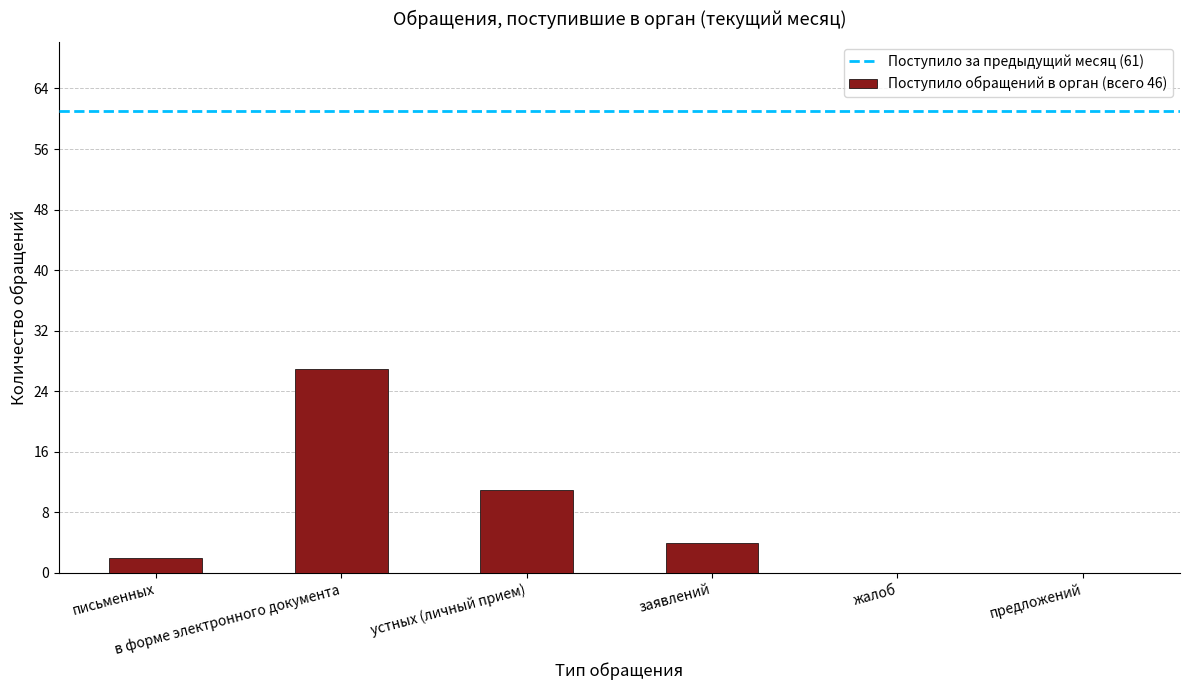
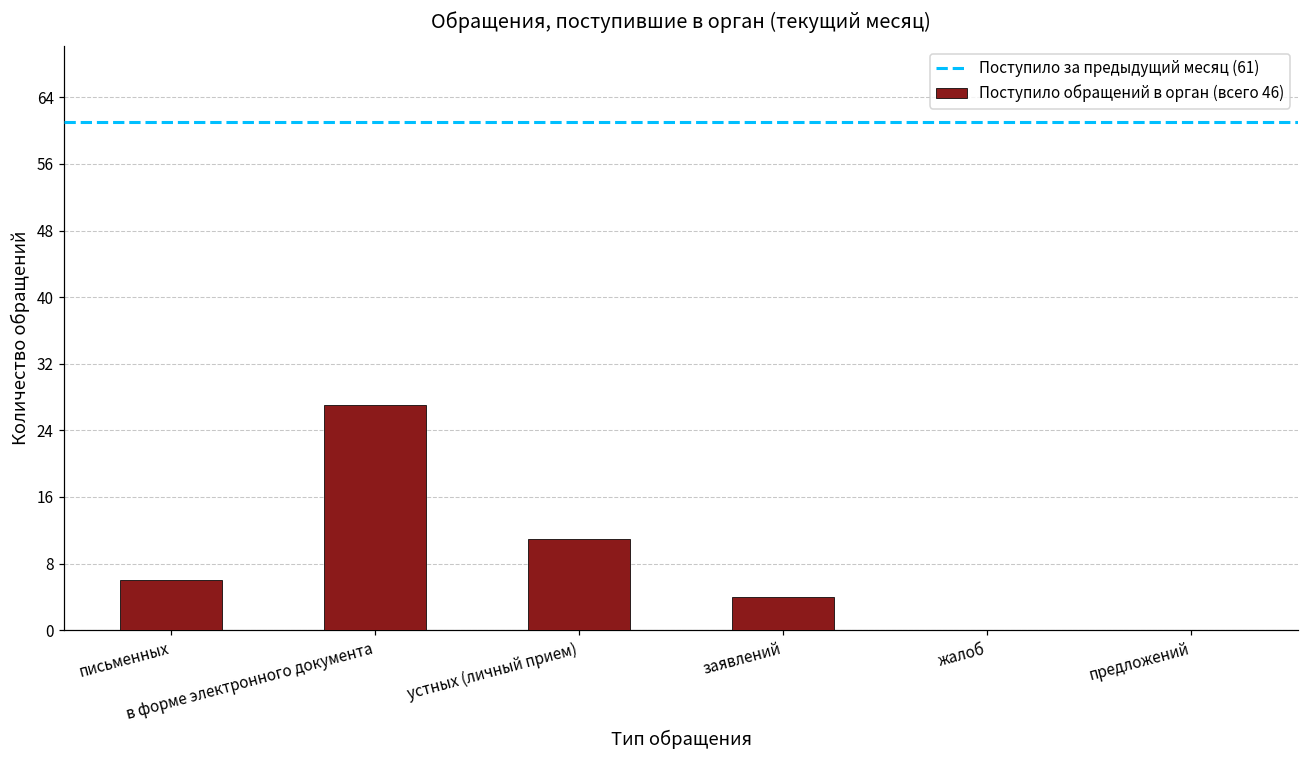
  {
-   "письменных": 2,
+   "письменных": 6,
    "в форме электронного документа": 27,
    "устных (личный прием)": 11,
    "заявлений": 4,
    "жалоб": 0,
    "предложений": 0
  }
